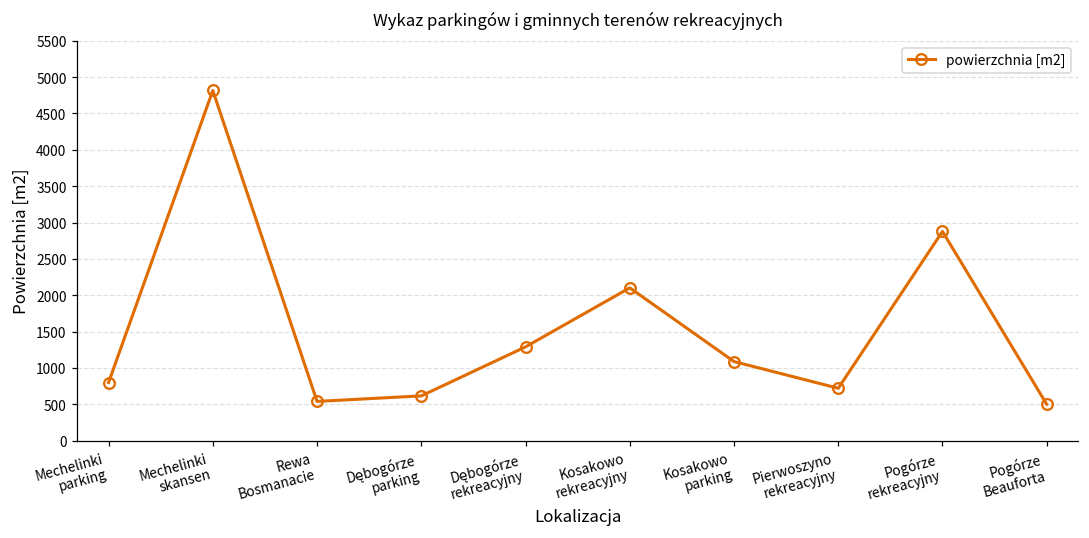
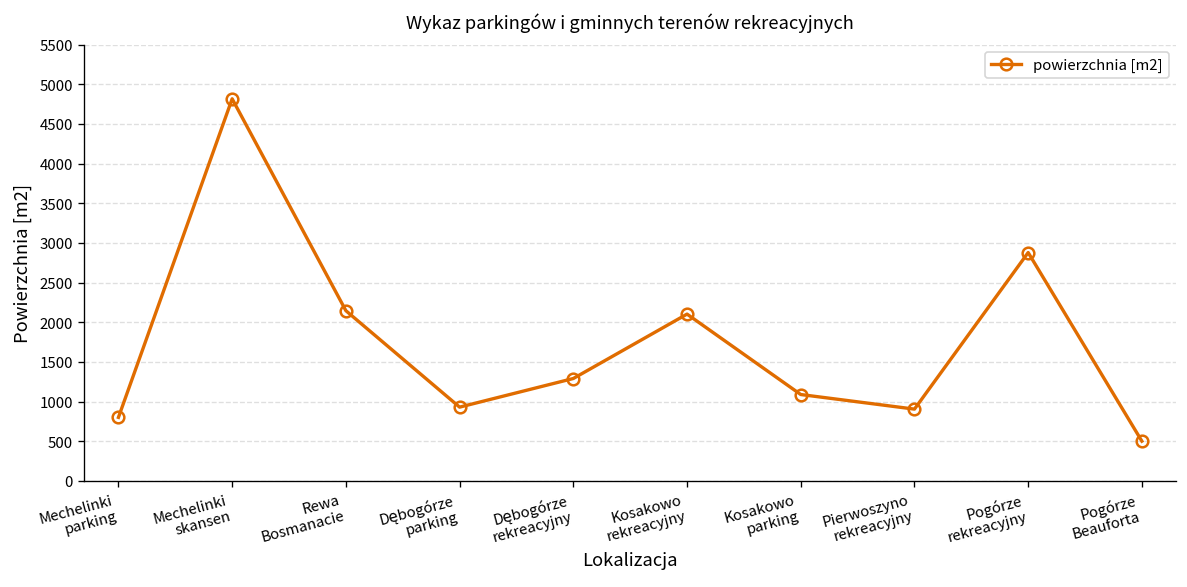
  {
    "Mechelinki parking": 800,
    "Mechelinki skansen": 4800,
-   "Rewa Bosmanacie": 500,
-   "Dębogórze parking": 600,
+   "Rewa Bosmanacie": 2100,
+   "Dębogórze parking": 900,
    "Dębogórze rekreacyjny": 1300,
    "Kosakowo rekreacyjny": 2100,
    "Kosakowo parking": 1100,
-   "Pierwoszyno rekreacyjny": 700,
+   "Pierwoszyno rekreacyjny": 900,
    "Pogórze rekreacyjny": 2900,
    "Pogórze Beauforta": 500
  }
